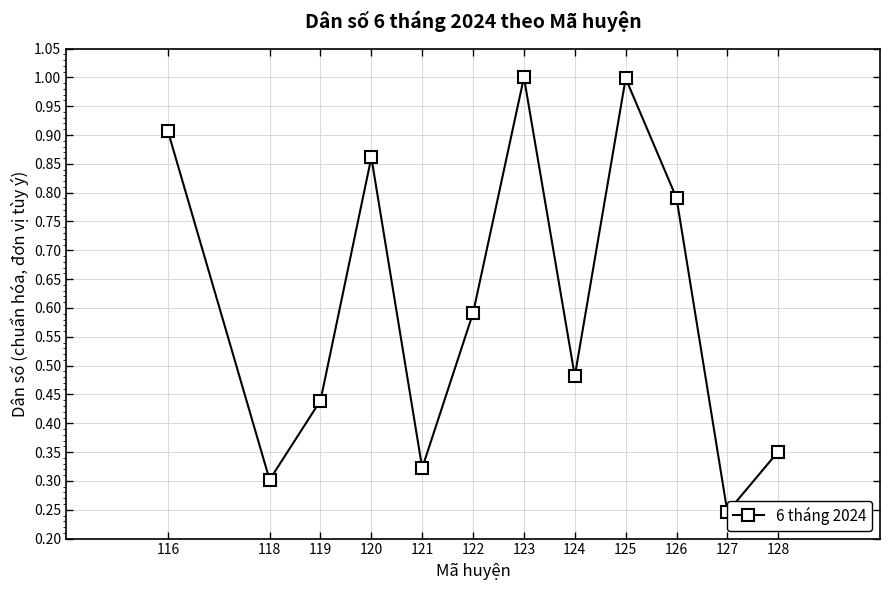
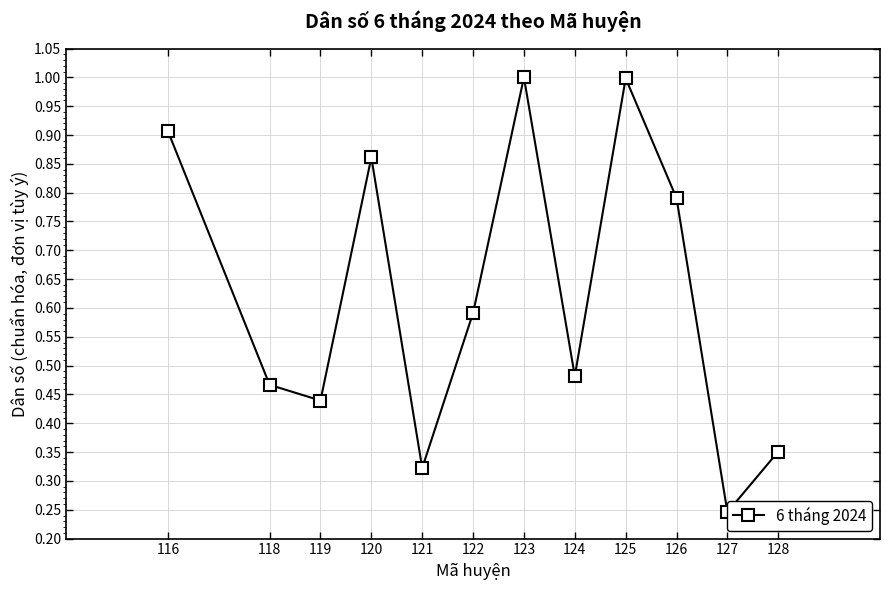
  {
    "116": 0.91,
-   "118": 0.30,
+   "118": 0.47,
    "119": 0.44,
    "120": 0.86,
    "121": 0.32,
    "122": 0.59,
    "123": 1.00,
    "124": 0.48,
    "125": 1.00,
    "126": 0.79,
    "128": 0.35
  }
